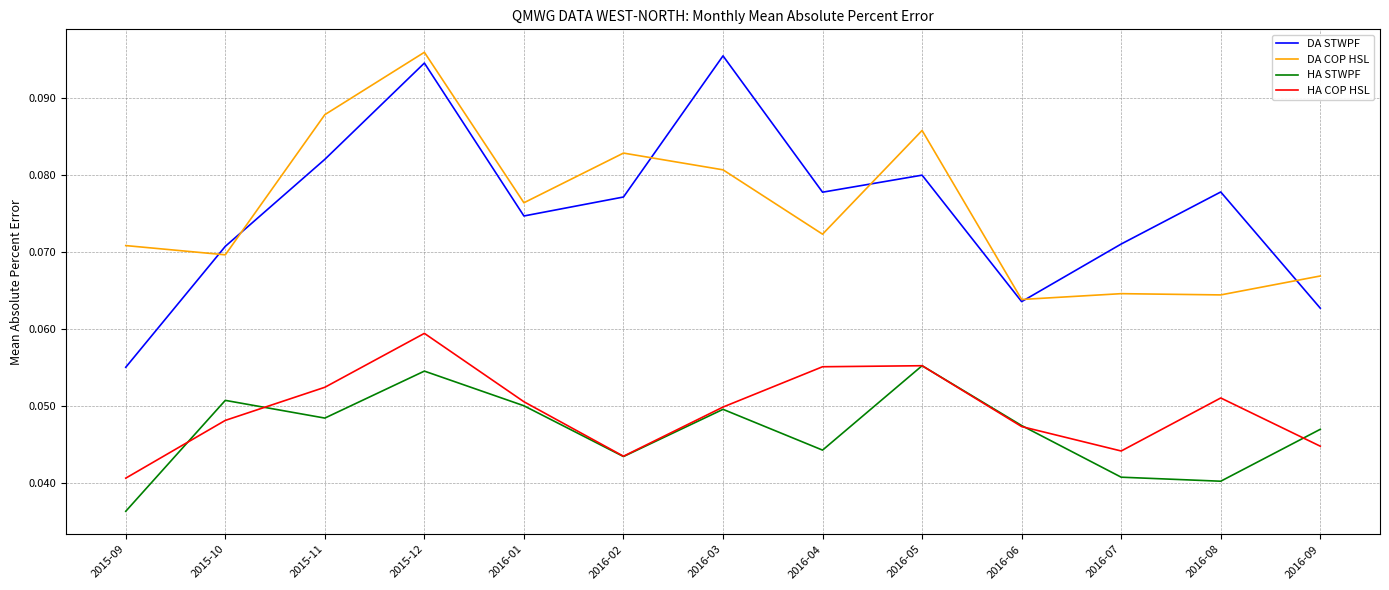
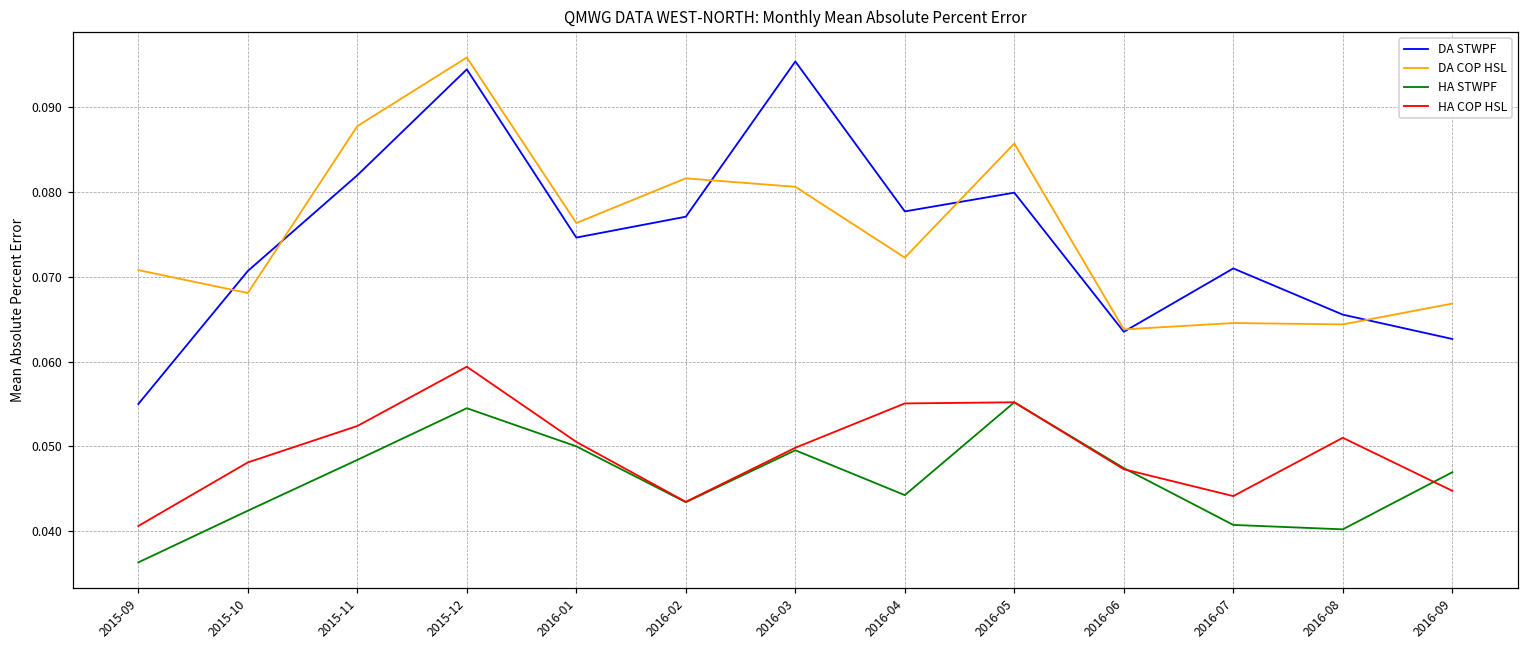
  {
    "DA STWPF": {
      "2015-09": 0.055,
      "2015-10": 0.071,
      "2015-11": 0.082,
      "2015-12": 0.095,
      "2016-01": 0.075,
      "2016-02": 0.077,
      "2016-03": 0.095,
      "2016-04": 0.078,
      "2016-05": 0.080,
      "2016-07": 0.071,
-     "2016-08": 0.078,
+     "2016-08": 0.066,
      "2016-09": 0.063
    },
    "DA COP HSL": {
      "2015-09": 0.071,
-     "2015-10": 0.070,
+     "2015-10": 0.068,
      "2015-11": 0.088,
      "2015-12": 0.096,
      "2016-01": 0.076,
-     "2016-02": 0.083,
+     "2016-02": 0.082,
      "2016-03": 0.081,
      "2016-04": 0.072,
      "2016-05": 0.086,
      "2016-07": 0.065,
      "2016-08": 0.064,
      "2016-09": 0.067
    },
    "HA STWPF": {
      "2015-09": 0.036,
-     "2015-10": 0.051,
+     "2015-10": 0.042,
      "2015-11": 0.048,
      "2015-12": 0.055,
      "2016-01": 0.050,
      "2016-04": 0.044,
      "2016-07": 0.041,
      "2016-08": 0.040,
      "2016-09": 0.047
    },
    "HA COP HSL": {
      "2015-09": 0.041,
      "2015-10": 0.048,
      "2015-11": 0.052,
      "2015-12": 0.059,
      "2016-01": 0.051,
      "2016-04": 0.055,
      "2016-07": 0.044,
      "2016-08": 0.051,
      "2016-09": 0.045
    }
  }
